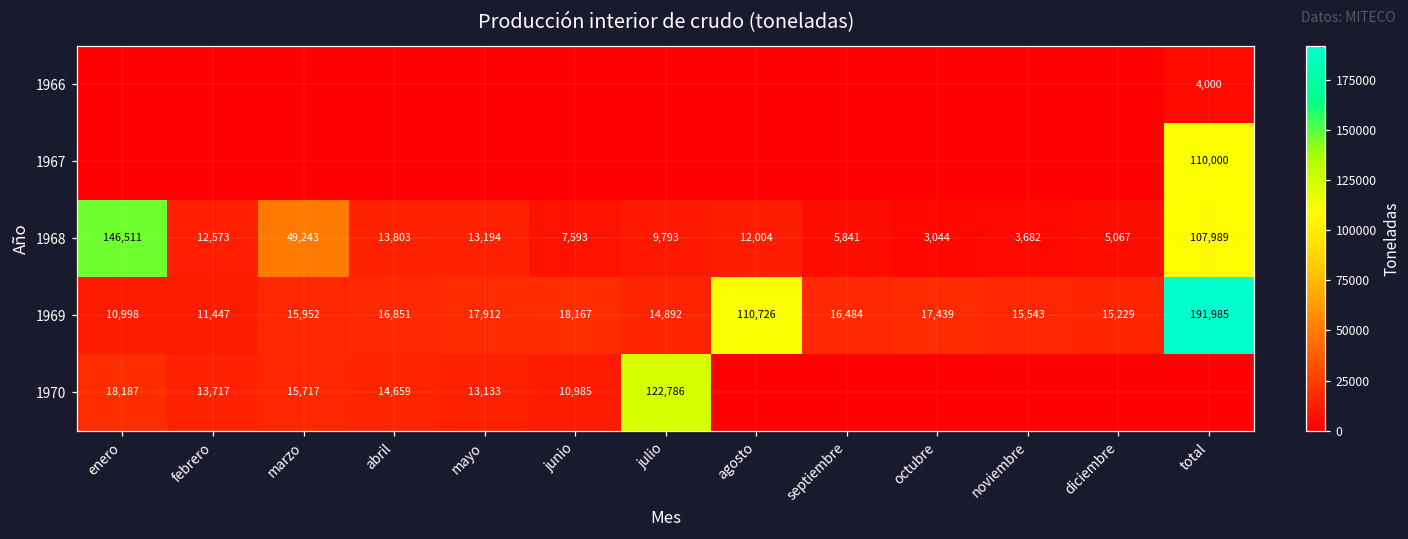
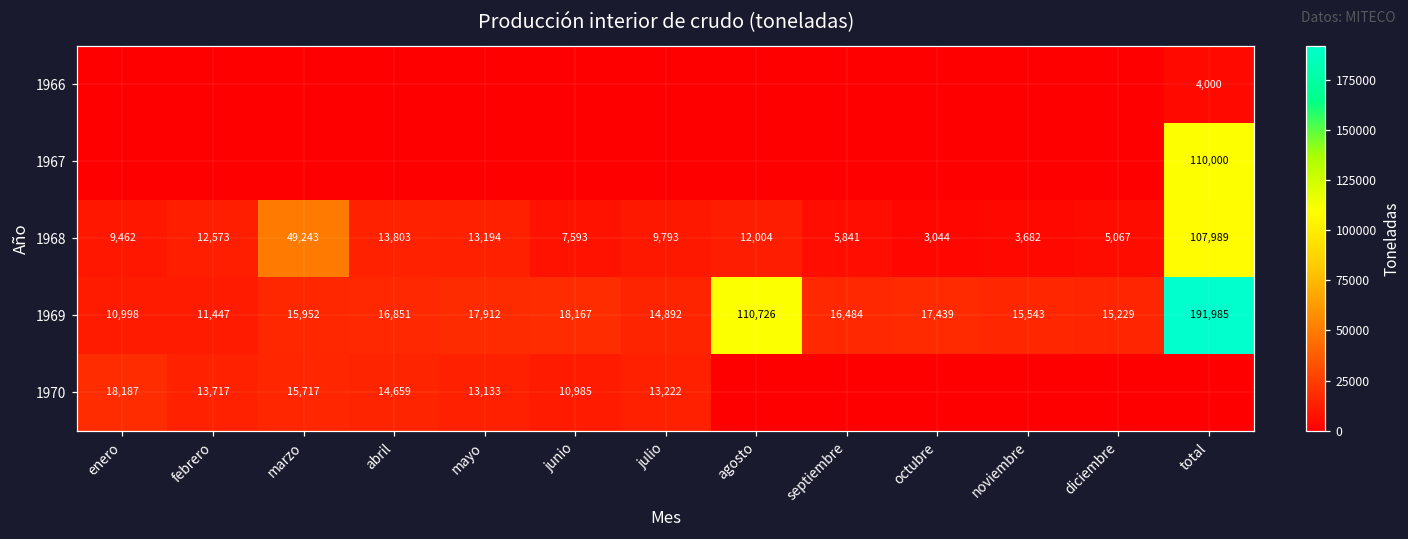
  {
    "1966": {
      "total": "4,000"
    },
    "1967": {
      "total": "110,000"
    },
    "1968": {
-     "enero": "146,511",
+     "enero": "9,462",
      "febrero": "12,573",
      "marzo": "49,243",
      "abril": "13,803",
      "mayo": "13,194",
      "junio": "7,593",
      "julio": "9,793",
      "agosto": "12,004",
      "septiembre": "5,841",
      "octubre": "3,044",
      "noviembre": "3,682",
      "diciembre": "5,067",
      "total": "107,989"
    },
    "1969": {
      "enero": "10,998",
      "febrero": "11,447",
      "marzo": "15,952",
      "abril": "16,851",
      "mayo": "17,912",
      "junio": "18,167",
      "julio": "14,892",
      "agosto": "110,726",
      "septiembre": "16,484",
      "octubre": "17,439",
      "noviembre": "15,543",
      "diciembre": "15,229",
      "total": "191,985"
    },
    "1970": {
      "enero": "18,187",
      "febrero": "13,717",
      "marzo": "15,717",
      "abril": "14,659",
      "mayo": "13,133",
      "junio": "10,985",
-     "julio": "122,786"
+     "julio": "13,222"
    }
  }
